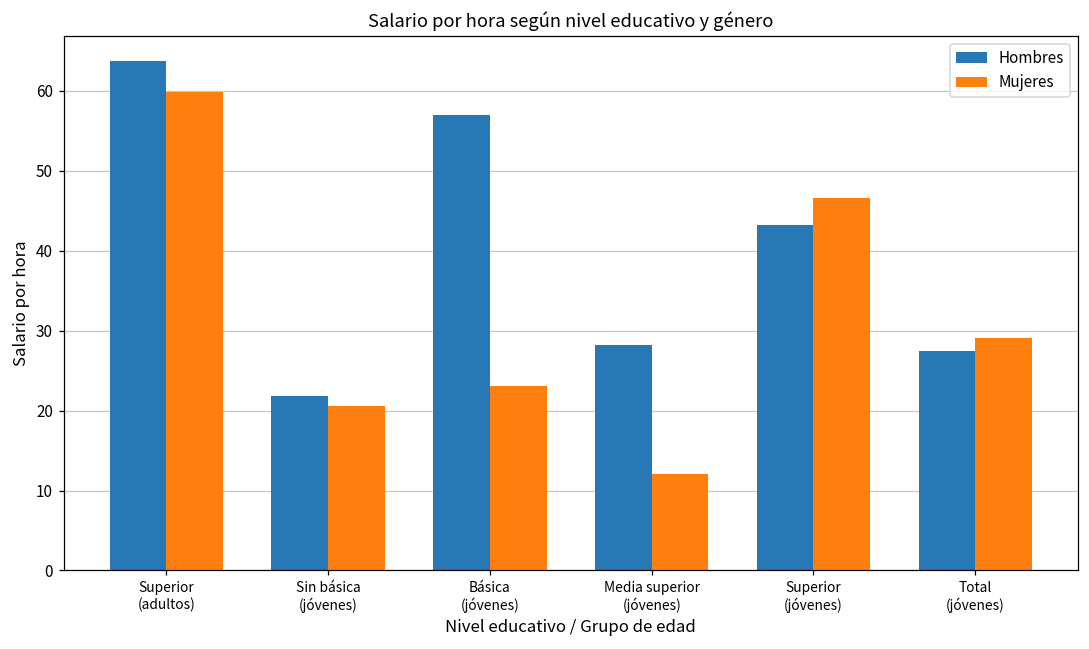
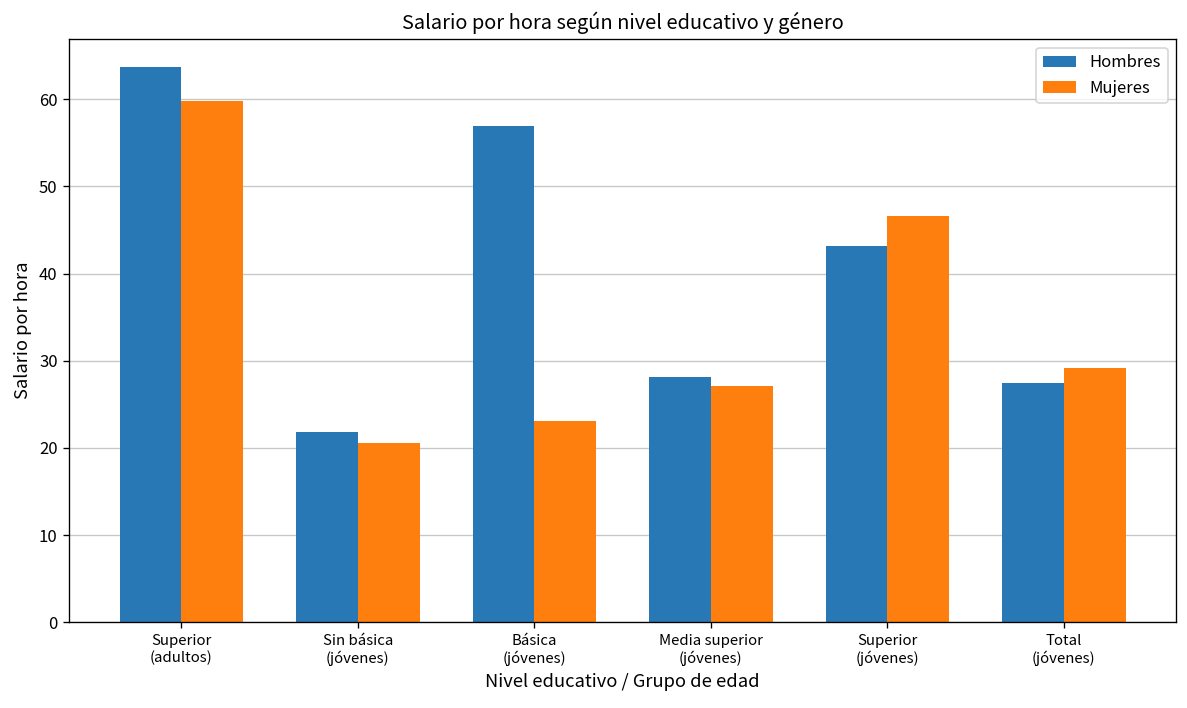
  {
    "Hombres": {
      "Superior (adultos)": 64,
      "Sin básica (jóvenes)": 22,
      "Básica (jóvenes)": 57,
      "Media superior (jóvenes)": 28,
      "Superior (jóvenes)": 43,
      "Total (jóvenes)": 27
    },
    "Mujeres": {
      "Superior (adultos)": 60,
      "Sin básica (jóvenes)": 21,
      "Básica (jóvenes)": 23,
-     "Media superior (jóvenes)": 12,
+     "Media superior (jóvenes)": 27,
      "Superior (jóvenes)": 47,
      "Total (jóvenes)": 29
    }
  }
